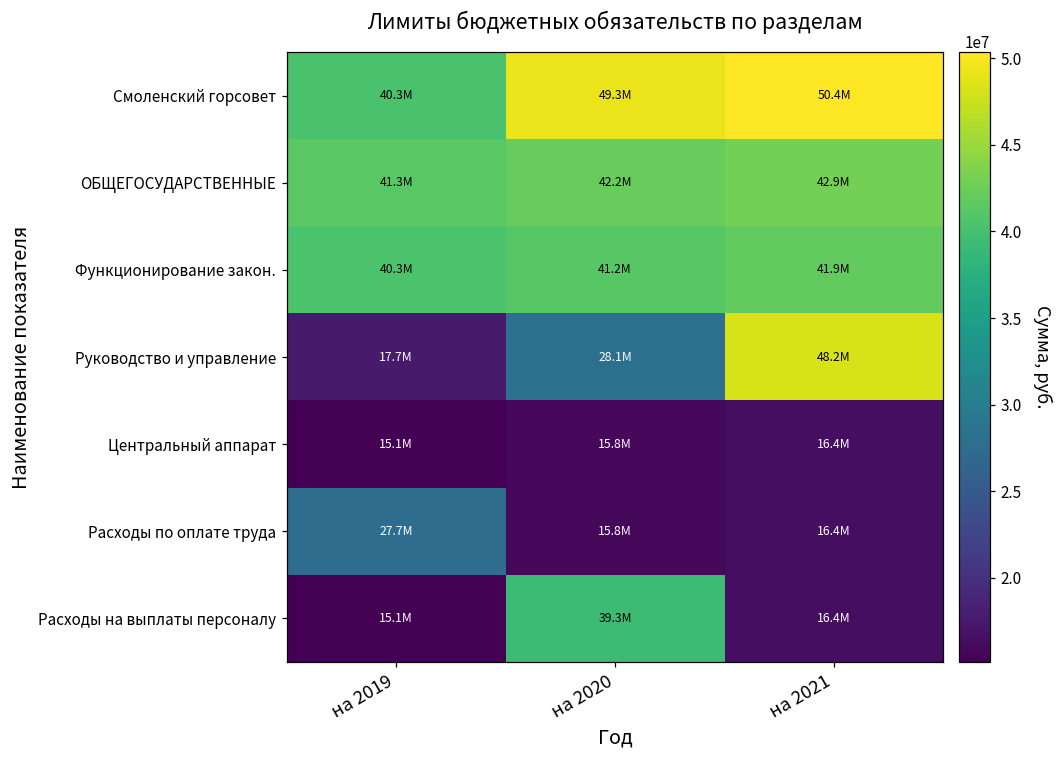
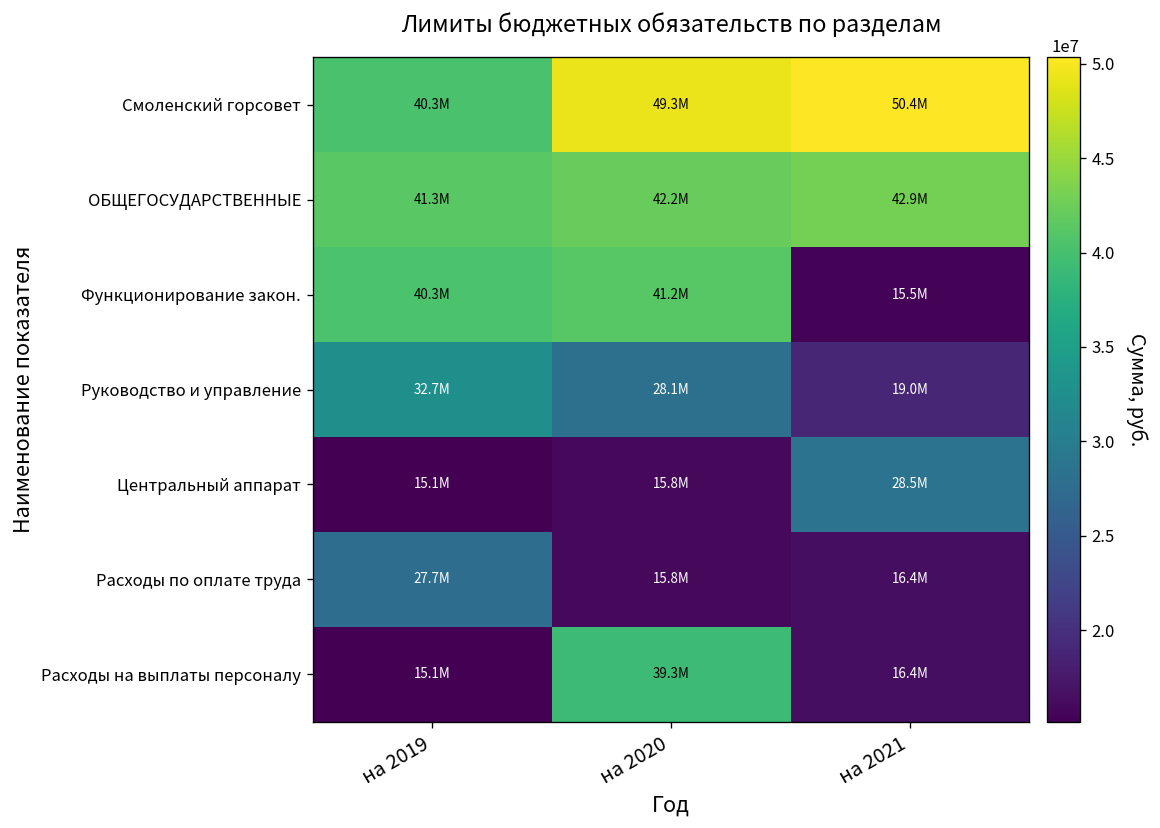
  {
    "Смоленский горсовет": {
      "на 2019": "40.3M",
      "на 2020": "49.3M",
      "на 2021": "50.4M"
    },
    "ОБЩЕГОСУДАРСТВЕННЫЕ": {
      "на 2019": "41.3M",
      "на 2020": "42.2M",
      "на 2021": "42.9M"
    },
    "Функционирование закон.": {
      "на 2019": "40.3M",
      "на 2020": "41.2M",
-     "на 2021": "41.9M"
+     "на 2021": "15.5M"
    },
    "Руководство и управление": {
-     "на 2019": "17.7M",
+     "на 2019": "32.7M",
      "на 2020": "28.1M",
-     "на 2021": "48.2M"
+     "на 2021": "19.0M"
    },
    "Центральный аппарат": {
      "на 2019": "15.1M",
      "на 2020": "15.8M",
-     "на 2021": "16.4M"
+     "на 2021": "28.5M"
    },
    "Расходы по оплате труда": {
      "на 2019": "27.7M",
      "на 2020": "15.8M",
      "на 2021": "16.4M"
    },
    "Расходы на выплаты персоналу": {
      "на 2019": "15.1M",
      "на 2020": "39.3M",
      "на 2021": "16.4M"
    }
  }
